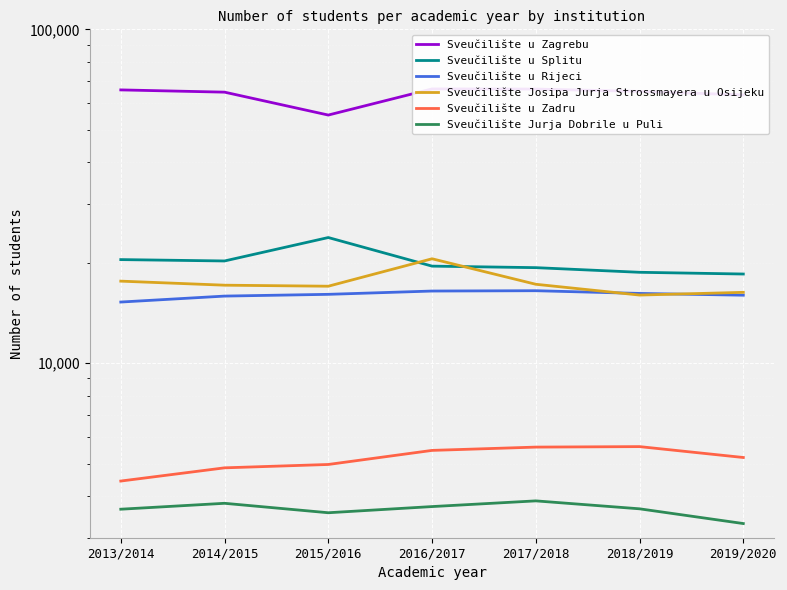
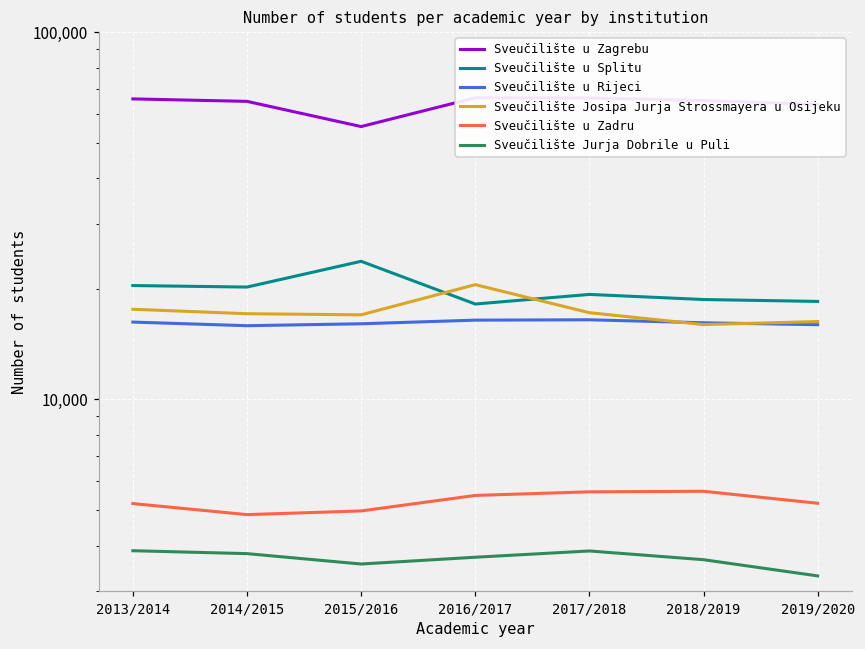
  {
    "Sveučilište u Zagrebu": {
      "2013/2014": "66,000",
      "2014/2015": "65,000",
      "2015/2016": "55,000"
    },
    "Sveučilište u Splitu": {
      "2013/2014": "20,000",
      "2014/2015": "20,000",
      "2015/2016": "24,000",
-     "2016/2017": "20,000",
+     "2016/2017": "18,000",
      "2017/2018": "19,000",
      "2018/2019": "19,000",
      "2019/2020": "18,000"
    },
    "Sveučilište u Rijeci": {
-     "2013/2014": "15,000",
+     "2013/2014": "16,000",
      "2014/2015": "16,000",
      "2015/2016": "16,000",
      "2016/2017": "16,000",
      "2017/2018": "16,000",
      "2019/2020": "16,000"
    },
    "Sveučilište Josipa Jurja Strossmayera u Osijeku": {
      "2013/2014": "18,000",
      "2014/2015": "17,000",
      "2015/2016": "17,000",
      "2016/2017": "21,000",
      "2017/2018": "17,000",
      "2019/2020": "16,000"
    },
    "Sveučilište u Zadru": {
-     "2013/2014": "4,400",
+     "2013/2014": "5,200",
      "2014/2015": "4,900",
      "2015/2016": "5,000",
      "2016/2017": "5,500",
      "2017/2018": "5,600",
      "2018/2019": "5,600",
      "2019/2020": "5,200"
    },
    "Sveučilište Jurja Dobrile u Puli": {
-     "2013/2014": "3,700",
+     "2013/2014": "3,900",
      "2014/2015": "3,800",
      "2015/2016": "3,600",
      "2016/2017": "3,700",
      "2017/2018": "3,900",
      "2018/2019": "3,700",
      "2019/2020": "3,300"
    }
  }
